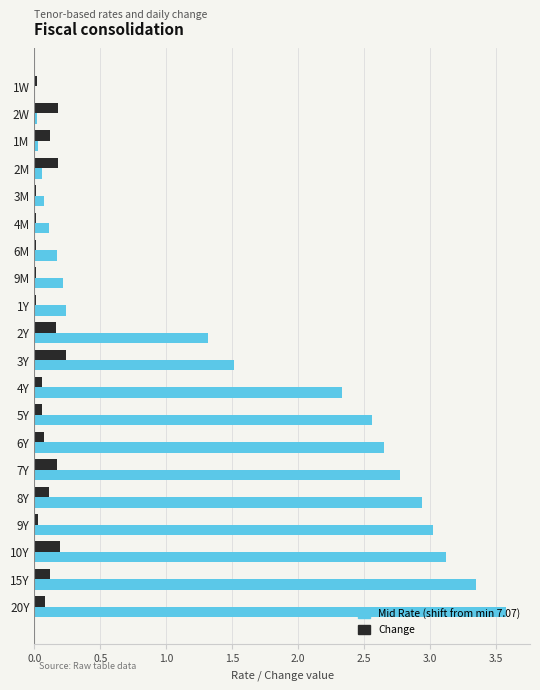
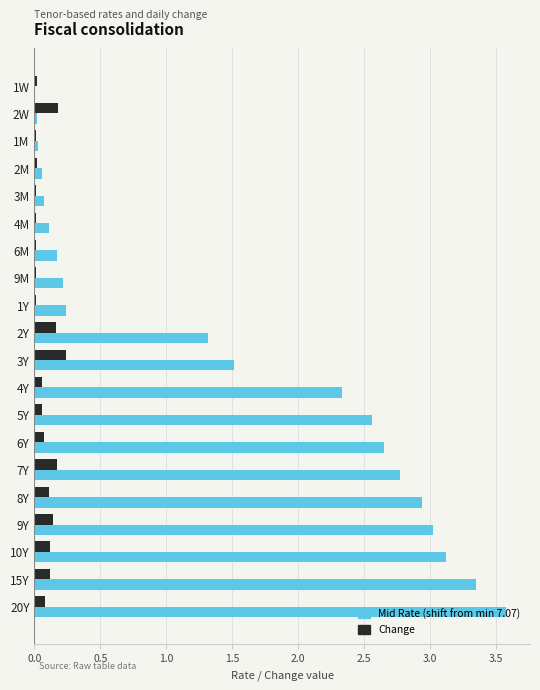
  {
    "Change": {
      "1W": 0.02,
      "2W": 0.18,
-     "1M": 0.12,
-     "2M": 0.18,
+     "1M": 0.01,
+     "2M": 0.02,
      "2Y": 0.16,
      "3Y": 0.24,
      "4Y": 0.06,
      "5Y": 0.06,
      "6Y": 0.07,
      "7Y": 0.17,
      "8Y": 0.11,
-     "9Y": 0.03,
-     "10Y": 0.19,
+     "9Y": 0.14,
+     "10Y": 0.12,
      "15Y": 0.12,
      "20Y": 0.08
    }
  }
